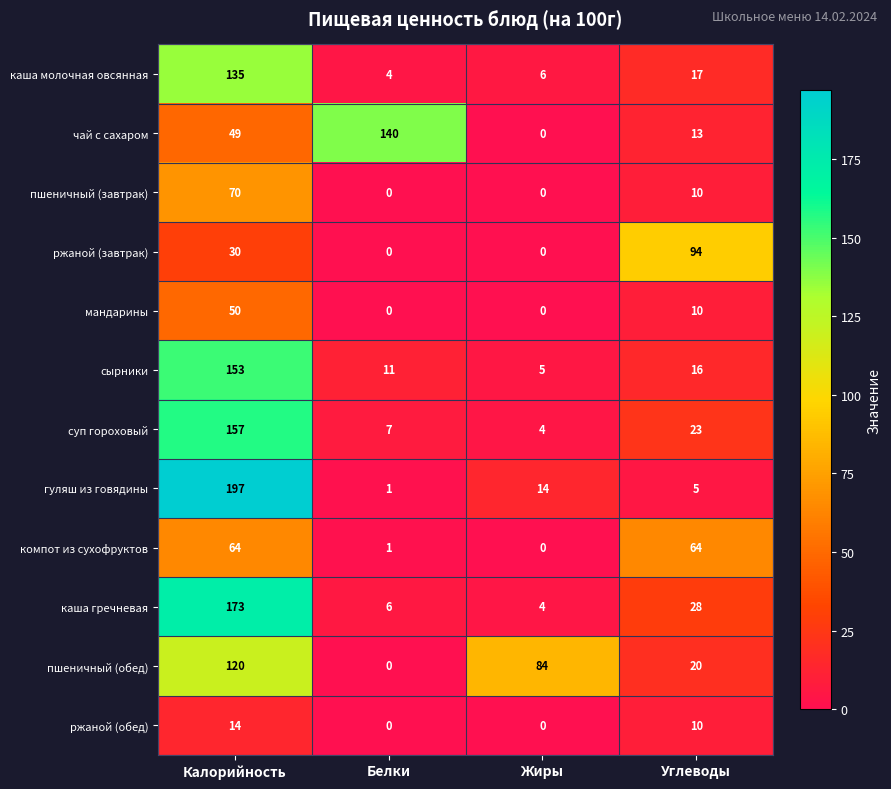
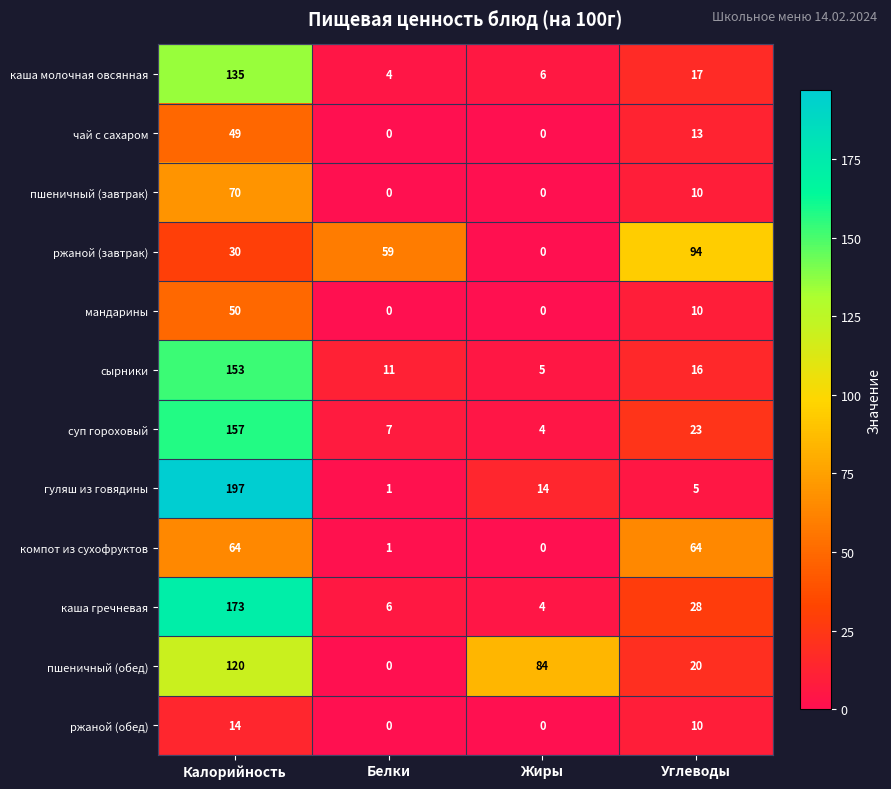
  {
    "каша молочная овсянная": {
      "Калорийность": 135,
      "Белки": 4,
      "Жиры": 6,
      "Углеводы": 17
    },
    "чай с сахаром": {
      "Калорийность": 49,
-     "Белки": 140,
+     "Белки": 0,
      "Жиры": 0,
      "Углеводы": 13
    },
    "пшеничный (завтрак)": {
      "Калорийность": 70,
      "Белки": 0,
      "Жиры": 0,
      "Углеводы": 10
    },
    "ржаной (завтрак)": {
      "Калорийность": 30,
-     "Белки": 0,
+     "Белки": 59,
      "Жиры": 0,
      "Углеводы": 94
    },
    "мандарины": {
      "Калорийность": 50,
      "Белки": 0,
      "Жиры": 0,
      "Углеводы": 10
    },
    "сырники": {
      "Калорийность": 153,
      "Белки": 11,
      "Жиры": 5,
      "Углеводы": 16
    },
    "суп гороховый": {
      "Калорийность": 157,
      "Белки": 7,
      "Жиры": 4,
      "Углеводы": 23
    },
    "гуляш из говядины": {
      "Калорийность": 197,
      "Белки": 1,
      "Жиры": 14,
      "Углеводы": 5
    },
    "компот из сухофруктов": {
      "Калорийность": 64,
      "Белки": 1,
      "Жиры": 0,
      "Углеводы": 64
    },
    "каша гречневая": {
      "Калорийность": 173,
      "Белки": 6,
      "Жиры": 4,
      "Углеводы": 28
    },
    "пшеничный (обед)": {
      "Калорийность": 120,
      "Белки": 0,
      "Жиры": 84,
      "Углеводы": 20
    },
    "ржаной (обед)": {
      "Калорийность": 14,
      "Белки": 0,
      "Жиры": 0,
      "Углеводы": 10
    }
  }
